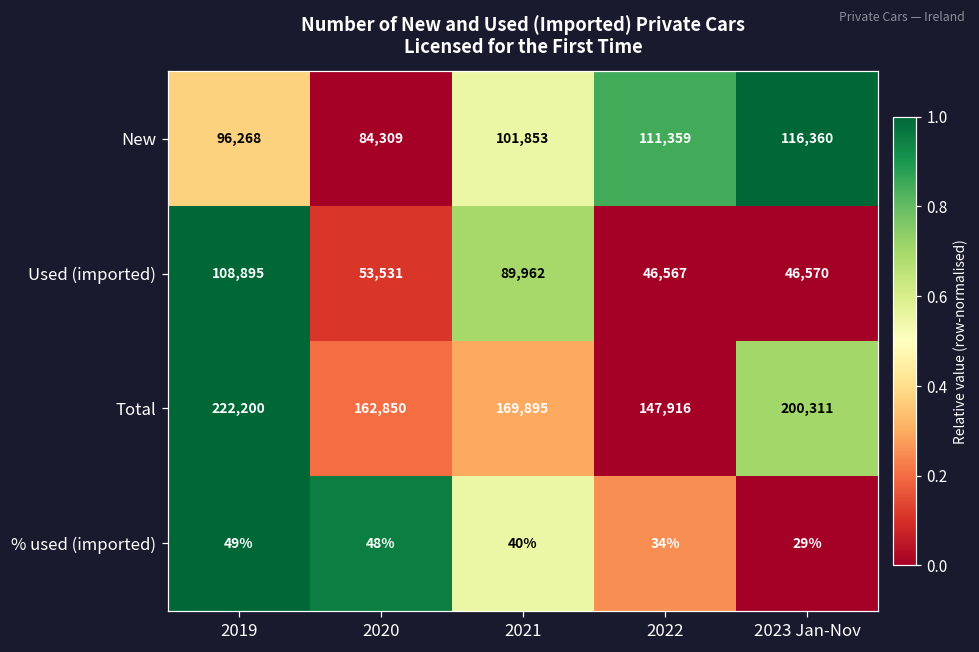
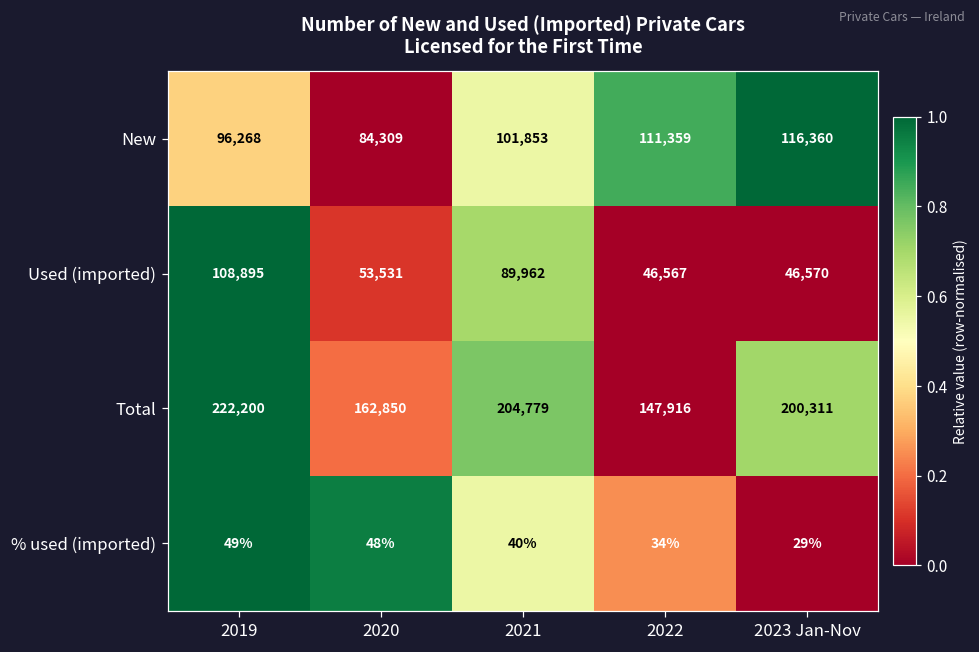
  {
    "New": {
      "2019": "96,268",
      "2020": "84,309",
      "2021": "101,853",
      "2022": "111,359",
      "2023 Jan-Nov": "116,360"
    },
    "Used (imported)": {
      "2019": "108,895",
      "2020": "53,531",
      "2021": "89,962",
      "2022": "46,567",
      "2023 Jan-Nov": "46,570"
    },
    "Total": {
      "2019": "222,200",
      "2020": "162,850",
-     "2021": "169,895",
+     "2021": "204,779",
      "2022": "147,916",
      "2023 Jan-Nov": "200,311"
    },
    "% used (imported)": {
      "2019": "49%",
      "2020": "48%",
      "2021": "40%",
      "2022": "34%",
      "2023 Jan-Nov": "29%"
    }
  }
